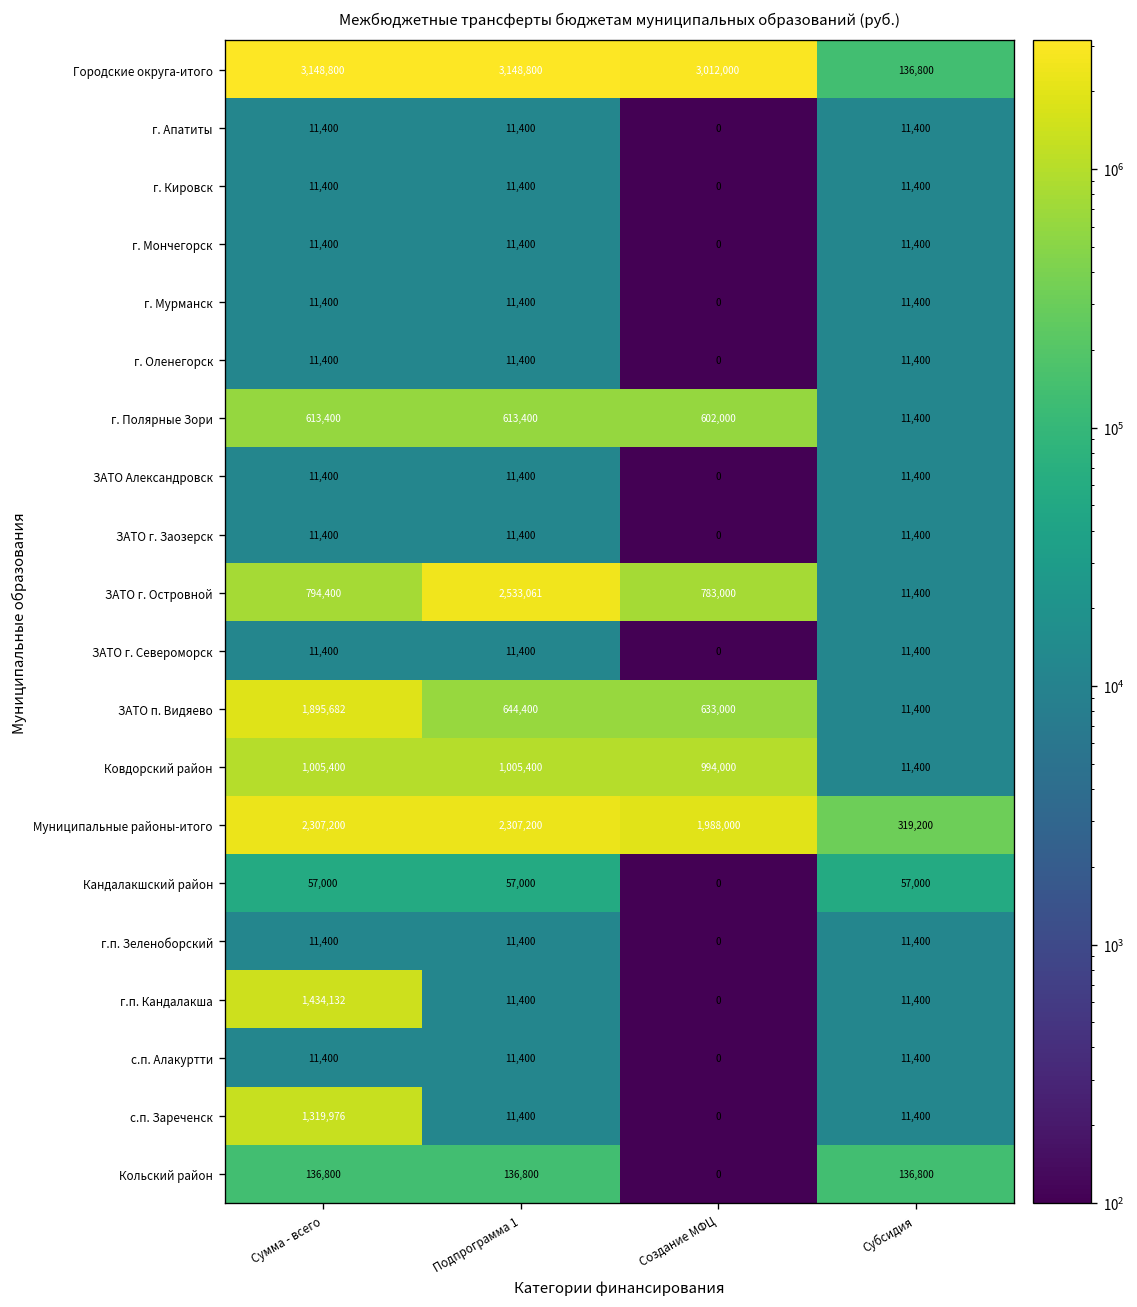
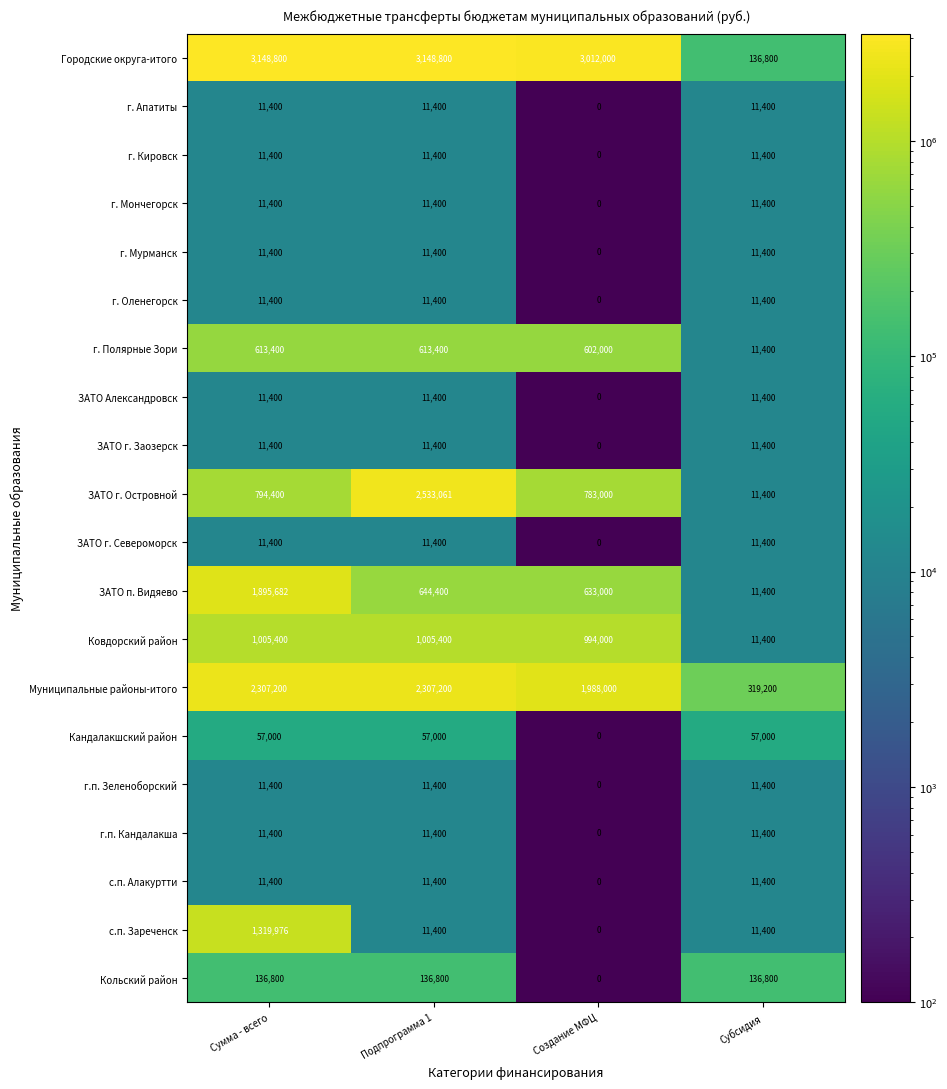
  {
    "Городские округа-итого": {
      "Сумма - всего": "3,148,800",
      "Подпрограмма 1": "3,148,800",
      "Создание МФЦ": "3,012,000",
      "Субсидия": "136,800"
    },
    "г. Апатиты": {
      "Сумма - всего": "11,400",
      "Подпрограмма 1": "11,400",
      "Создание МФЦ": "0",
      "Субсидия": "11,400"
    },
    "г. Кировск": {
      "Сумма - всего": "11,400",
      "Подпрограмма 1": "11,400",
      "Создание МФЦ": "0",
      "Субсидия": "11,400"
    },
    "г. Мончегорск": {
      "Сумма - всего": "11,400",
      "Подпрограмма 1": "11,400",
      "Создание МФЦ": "0",
      "Субсидия": "11,400"
    },
    "г. Мурманск": {
      "Сумма - всего": "11,400",
      "Подпрограмма 1": "11,400",
      "Создание МФЦ": "0",
      "Субсидия": "11,400"
    },
    "г. Оленегорск": {
      "Сумма - всего": "11,400",
      "Подпрограмма 1": "11,400",
      "Создание МФЦ": "0",
      "Субсидия": "11,400"
    },
    "г. Полярные Зори": {
      "Сумма - всего": "613,400",
      "Подпрограмма 1": "613,400",
      "Создание МФЦ": "602,000",
      "Субсидия": "11,400"
    },
    "ЗАТО Александровск": {
      "Сумма - всего": "11,400",
      "Подпрограмма 1": "11,400",
      "Создание МФЦ": "0",
      "Субсидия": "11,400"
    },
    "ЗАТО г. Заозерск": {
      "Сумма - всего": "11,400",
      "Подпрограмма 1": "11,400",
      "Создание МФЦ": "0",
      "Субсидия": "11,400"
    },
    "ЗАТО г. Островной": {
      "Сумма - всего": "794,400",
      "Подпрограмма 1": "2,533,061",
      "Создание МФЦ": "783,000",
      "Субсидия": "11,400"
    },
    "ЗАТО г. Североморск": {
      "Сумма - всего": "11,400",
      "Подпрограмма 1": "11,400",
      "Создание МФЦ": "0",
      "Субсидия": "11,400"
    },
    "ЗАТО п. Видяево": {
      "Сумма - всего": "1,895,682",
      "Подпрограмма 1": "644,400",
      "Создание МФЦ": "633,000",
      "Субсидия": "11,400"
    },
    "Ковдорский район": {
      "Сумма - всего": "1,005,400",
      "Подпрограмма 1": "1,005,400",
      "Создание МФЦ": "994,000",
      "Субсидия": "11,400"
    },
    "Муниципальные районы-итого": {
      "Сумма - всего": "2,307,200",
      "Подпрограмма 1": "2,307,200",
      "Создание МФЦ": "1,988,000",
      "Субсидия": "319,200"
    },
    "Кандалакшский район": {
      "Сумма - всего": "57,000",
      "Подпрограмма 1": "57,000",
      "Создание МФЦ": "0",
      "Субсидия": "57,000"
    },
    "г.п. Зеленоборский": {
      "Сумма - всего": "11,400",
      "Подпрограмма 1": "11,400",
      "Создание МФЦ": "0",
      "Субсидия": "11,400"
    },
    "г.п. Кандалакша": {
-     "Сумма - всего": "1,434,132",
+     "Сумма - всего": "11,400",
      "Подпрограмма 1": "11,400",
      "Создание МФЦ": "0",
      "Субсидия": "11,400"
    },
    "с.п. Алакуртти": {
      "Сумма - всего": "11,400",
      "Подпрограмма 1": "11,400",
      "Создание МФЦ": "0",
      "Субсидия": "11,400"
    },
    "с.п. Зареченск": {
      "Сумма - всего": "1,319,976",
      "Подпрограмма 1": "11,400",
      "Создание МФЦ": "0",
      "Субсидия": "11,400"
    },
    "Кольский район": {
      "Сумма - всего": "136,800",
      "Подпрограмма 1": "136,800",
      "Создание МФЦ": "0",
      "Субсидия": "136,800"
    }
  }
